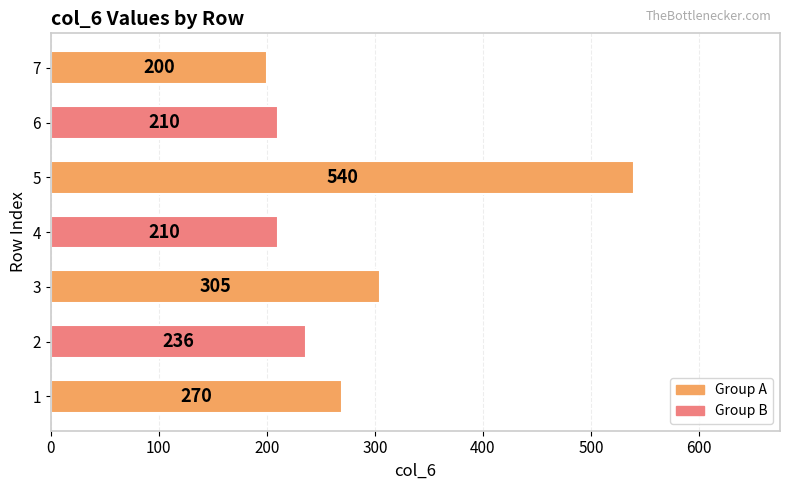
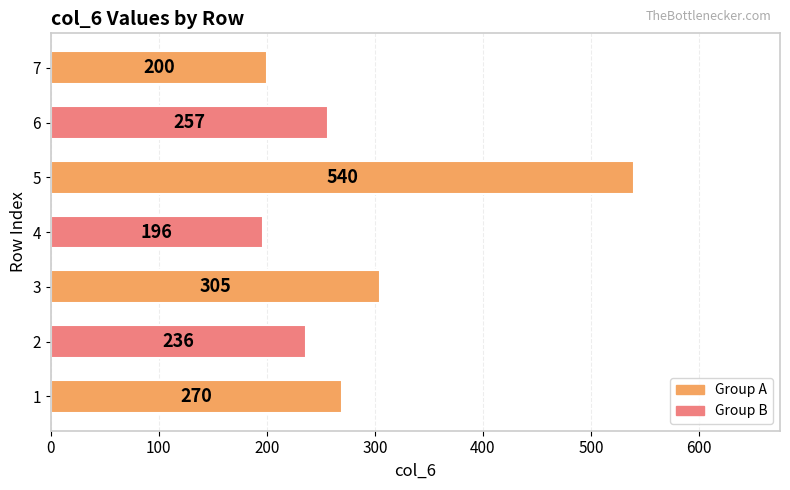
  {
    "7": 200,
-   "6": 210,
+   "6": 257,
    "5": 540,
-   "4": 210,
+   "4": 196,
    "3": 305,
    "2": 236,
    "1": 270
  }
